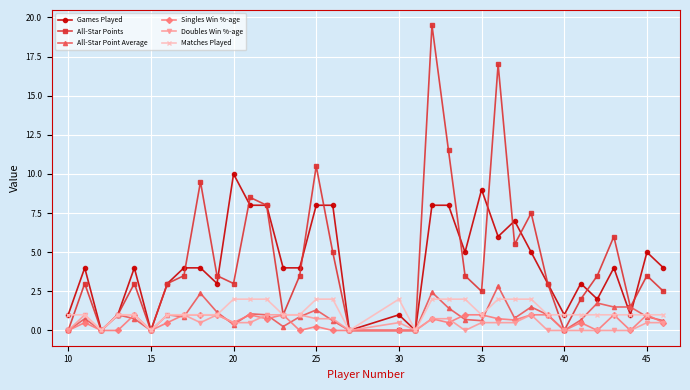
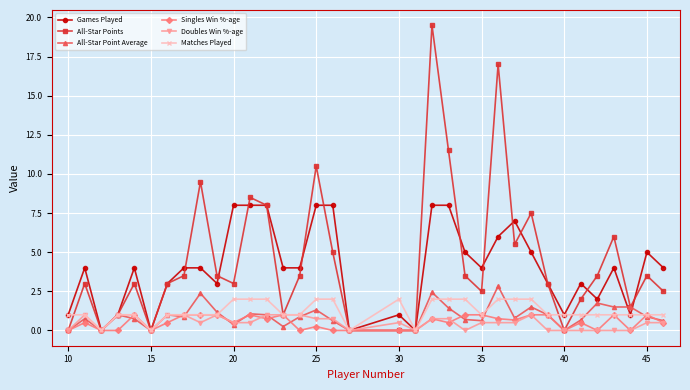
  {
    "Games Played": {
-     "20": 10,
+     "20": 8,
      "25": 8,
      "30": 1,
-     "35": 9,
+     "35": 4,
      "45": 5
    }
  }
